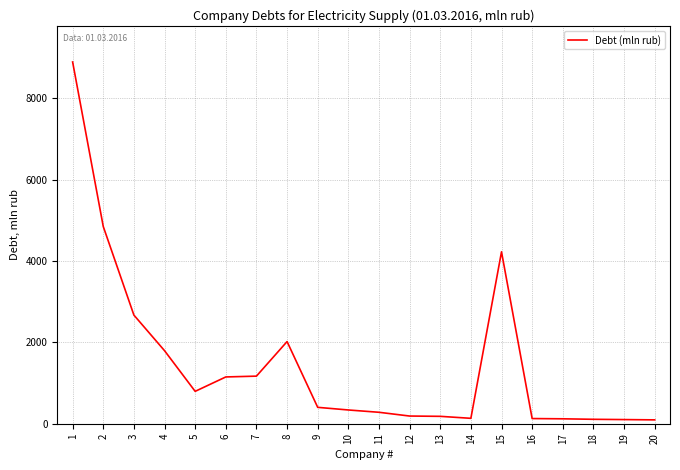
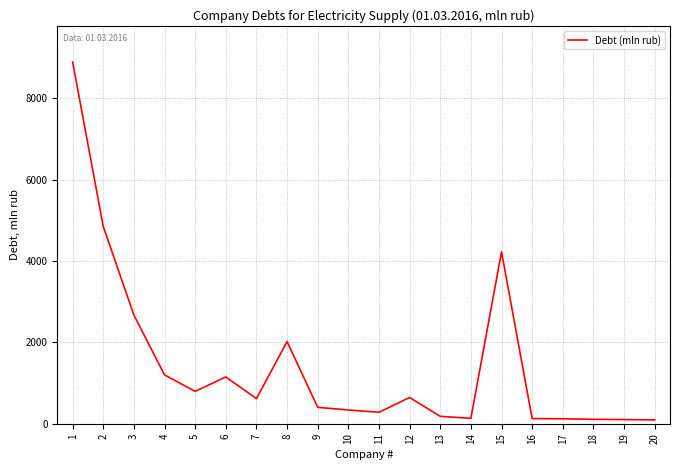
  {
    "2": 4800,
    "3": 2700,
-   "4": 1800,
+   "4": 1200,
    "5": 800,
    "6": 1200,
-   "7": 1200,
+   "7": 600,
    "8": 2000,
    "9": 400,
    "10": 300,
    "11": 300,
-   "12": 200,
+   "12": 600,
    "13": 200,
    "14": 100,
    "15": 4200,
    "16": 100,
    "17": 100,
    "18": 100,
    "19": 100,
    "20": 100
  }
